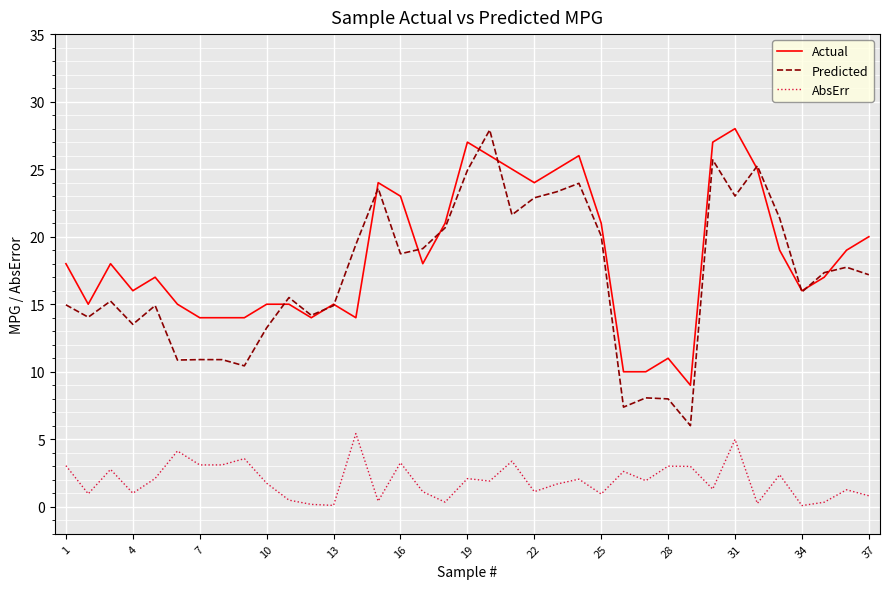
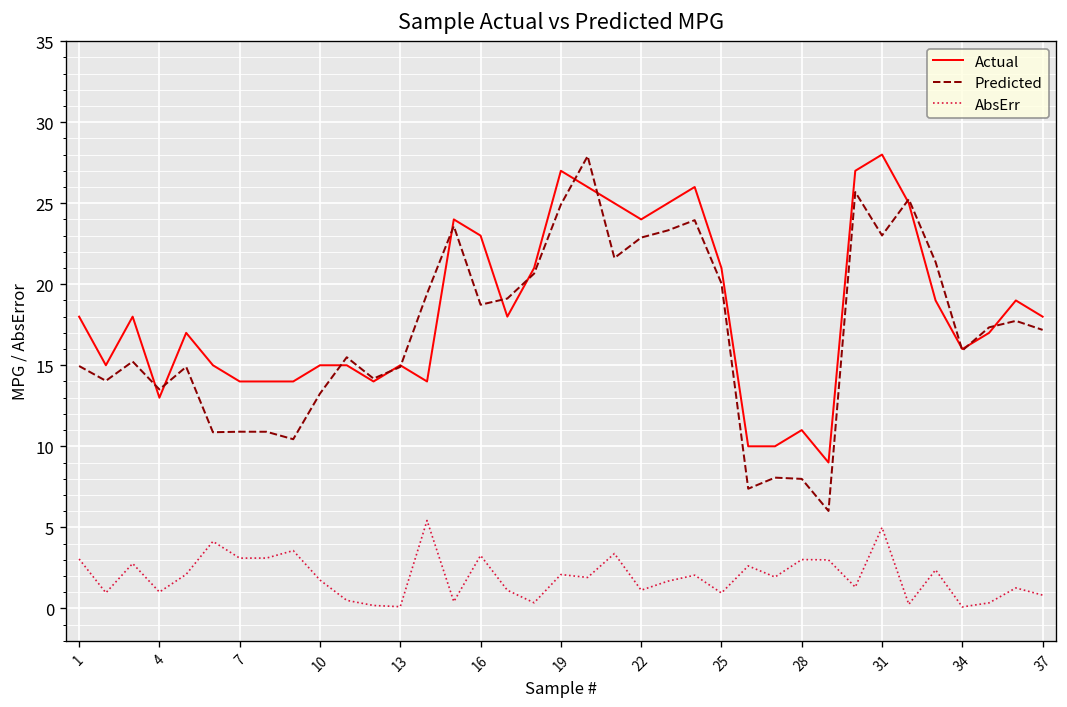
  {
    "Actual": {
      "1": 18,
-     "4": 16,
+     "4": 13,
      "7": 14,
      "10": 15,
      "16": 23,
      "19": 27,
      "22": 24,
      "25": 21,
      "28": 11,
      "31": 28,
-     "37": 20
+     "37": 18
    },
    "Predicted": {
      "1": 15,
      "4": 13.5,
      "7": 11,
      "10": 13.3,
      "16": 18.7,
      "19": 25,
      "22": 23,
      "25": 20,
      "28": 8,
      "31": 23,
      "37": 17
    },
    "AbsErr": {
      "1": 3,
      "4": 1,
      "7": 3,
      "10": 1.7,
      "13": 0,
      "16": 3.3,
      "19": 2,
      "22": 1,
      "25": 1,
      "28": 3,
      "31": 5,
      "34": 0,
      "37": 1
    }
  }
